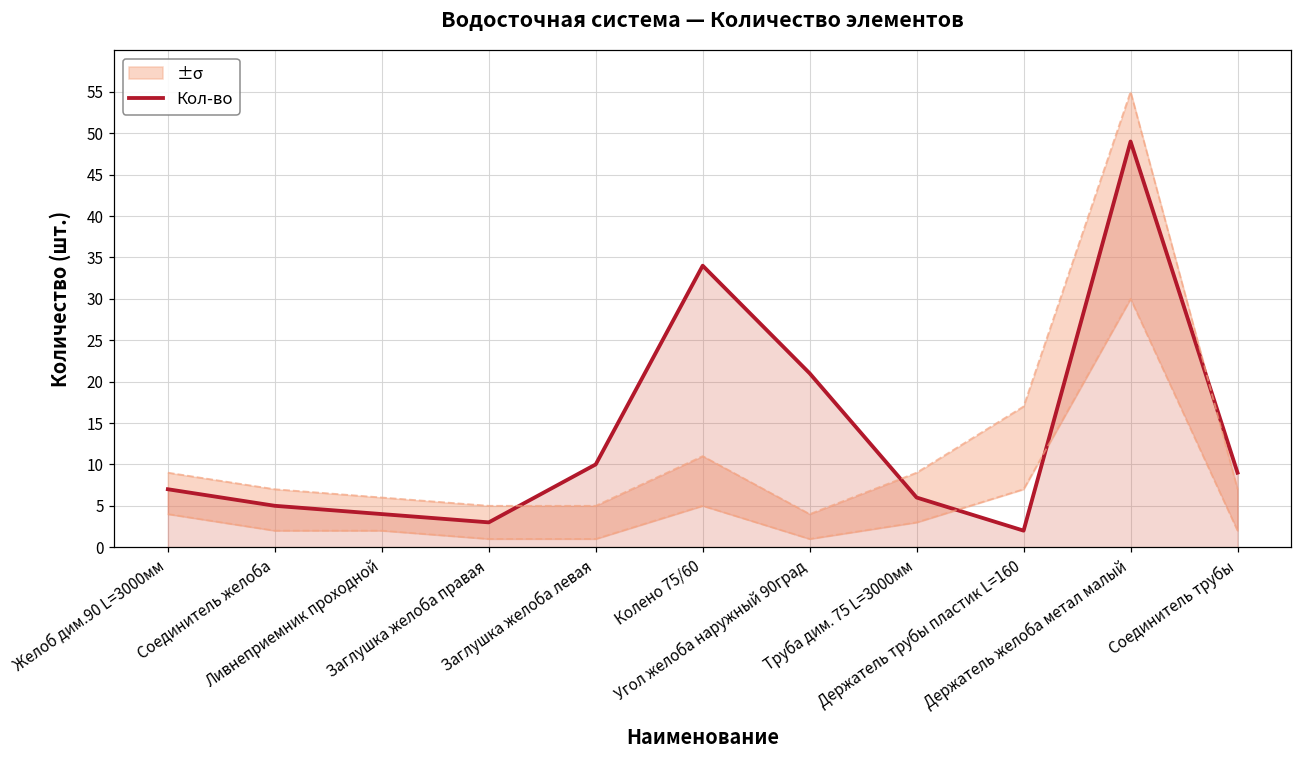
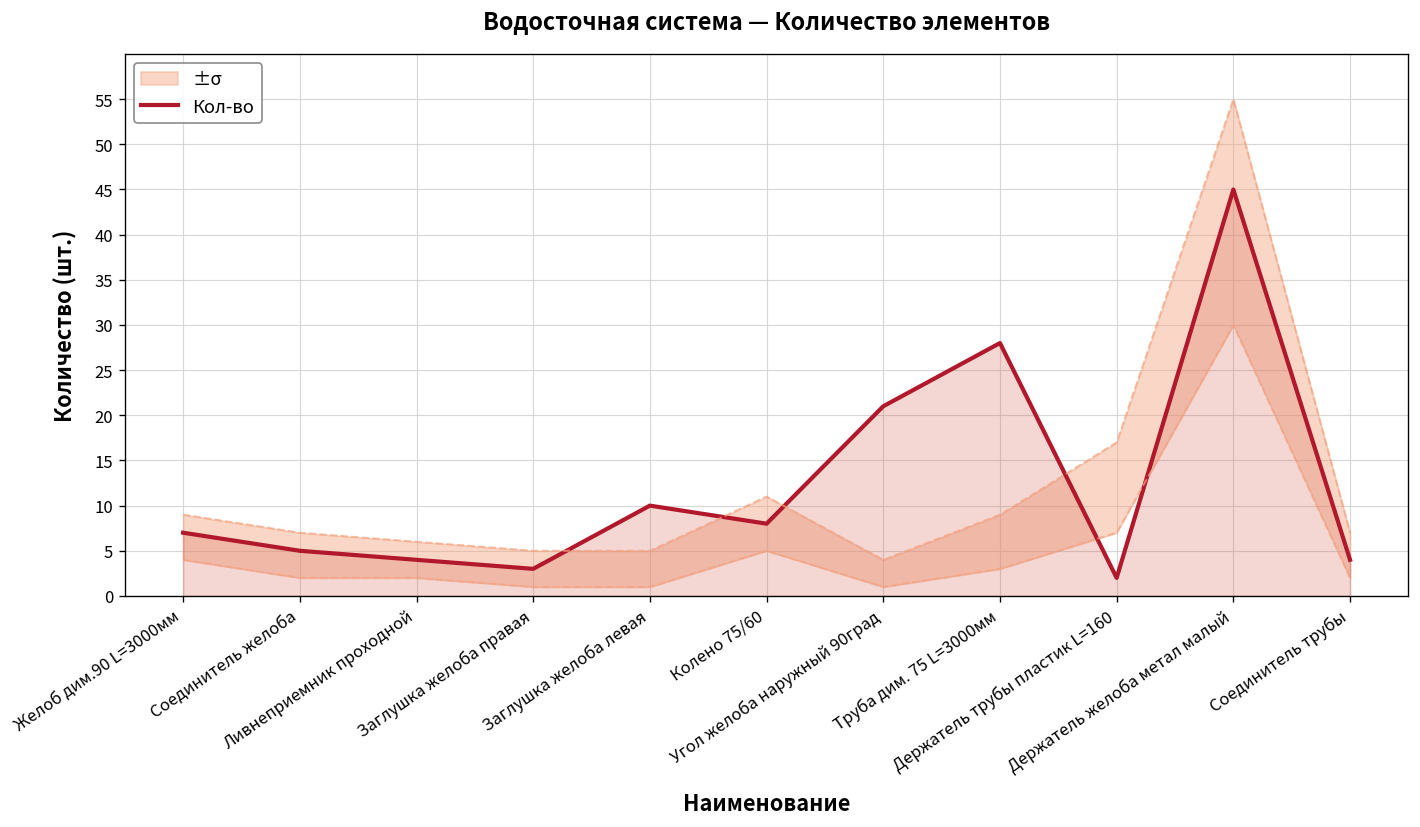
  {
    "Кол-во": {
      "Желоб дим.90 L=3000мм": 7,
      "Соединитель желоба": 5,
      "Ливнеприемник проходной": 4,
      "Заглушка желоба правая": 3,
      "Заглушка желоба левая": 10,
-     "Колено 75/60": 34,
+     "Колено 75/60": 8,
      "Угол желоба наружный 90град": 21,
-     "Труба дим. 75 L=3000мм": 6,
+     "Труба дим. 75 L=3000мм": 28,
      "Держатель трубы пластик L=160": 2,
-     "Держатель желоба метал малый": 49,
-     "Соединитель трубы": 9
+     "Держатель желоба метал малый": 45,
+     "Соединитель трубы": 4
    }
  }
